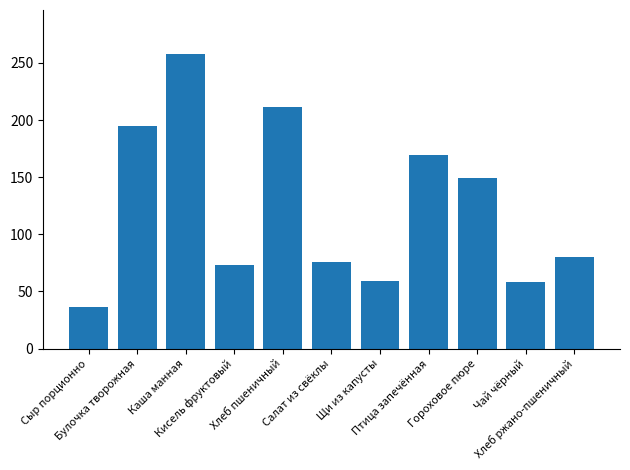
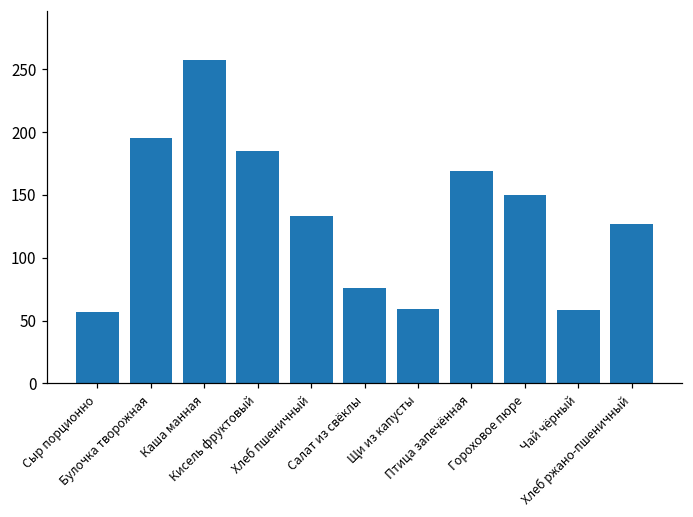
  {
-   "Сыр порционно": 36,
+   "Сыр порционно": 57,
    "Булочка творожная": 195,
    "Каша манная": 258,
-   "Кисель фруктовый": 73,
-   "Хлеб пшеничный": 211,
+   "Кисель фруктовый": 185,
+   "Хлеб пшеничный": 133,
    "Салат из свёклы": 76,
    "Щи из капусты": 60,
    "Птица запечённая": 169,
    "Гороховое пюре": 150,
    "Чай чёрный": 59,
-   "Хлеб ржано-пшеничный": 80
+   "Хлеб ржано-пшеничный": 127
  }
